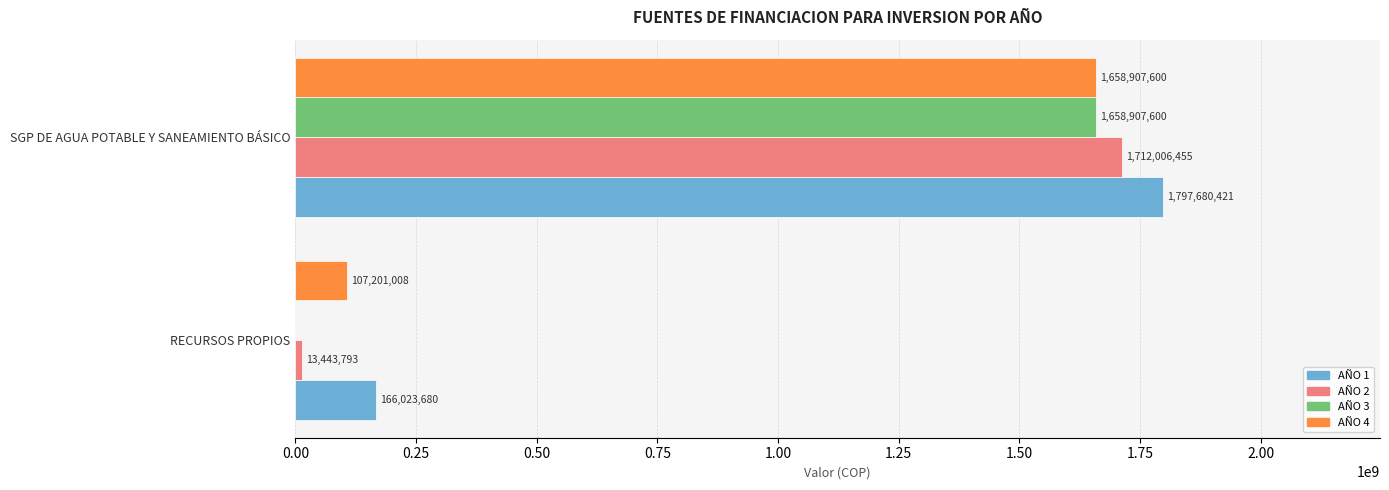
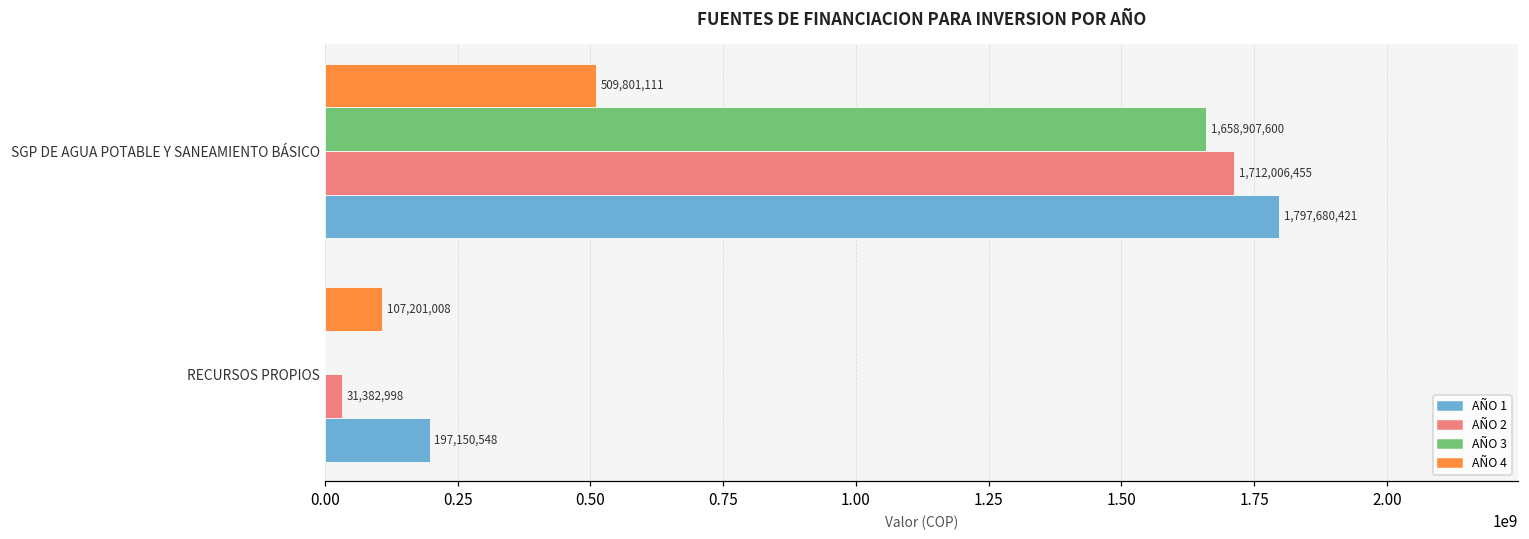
  {
    "AÑO 1": {
      "SGP DE AGUA POTABLE Y SANEAMIENTO BÁSICO": "1,797,680,421",
-     "RECURSOS PROPIOS": "166,023,680"
+     "RECURSOS PROPIOS": "197,150,548"
    },
    "AÑO 2": {
      "SGP DE AGUA POTABLE Y SANEAMIENTO BÁSICO": "1,712,006,455",
-     "RECURSOS PROPIOS": "13,443,793"
+     "RECURSOS PROPIOS": "31,382,998"
    },
    "AÑO 3": {
      "SGP DE AGUA POTABLE Y SANEAMIENTO BÁSICO": "1,658,907,600"
    },
    "AÑO 4": {
-     "SGP DE AGUA POTABLE Y SANEAMIENTO BÁSICO": "1,658,907,600",
+     "SGP DE AGUA POTABLE Y SANEAMIENTO BÁSICO": "509,801,111",
      "RECURSOS PROPIOS": "107,201,008"
    }
  }
